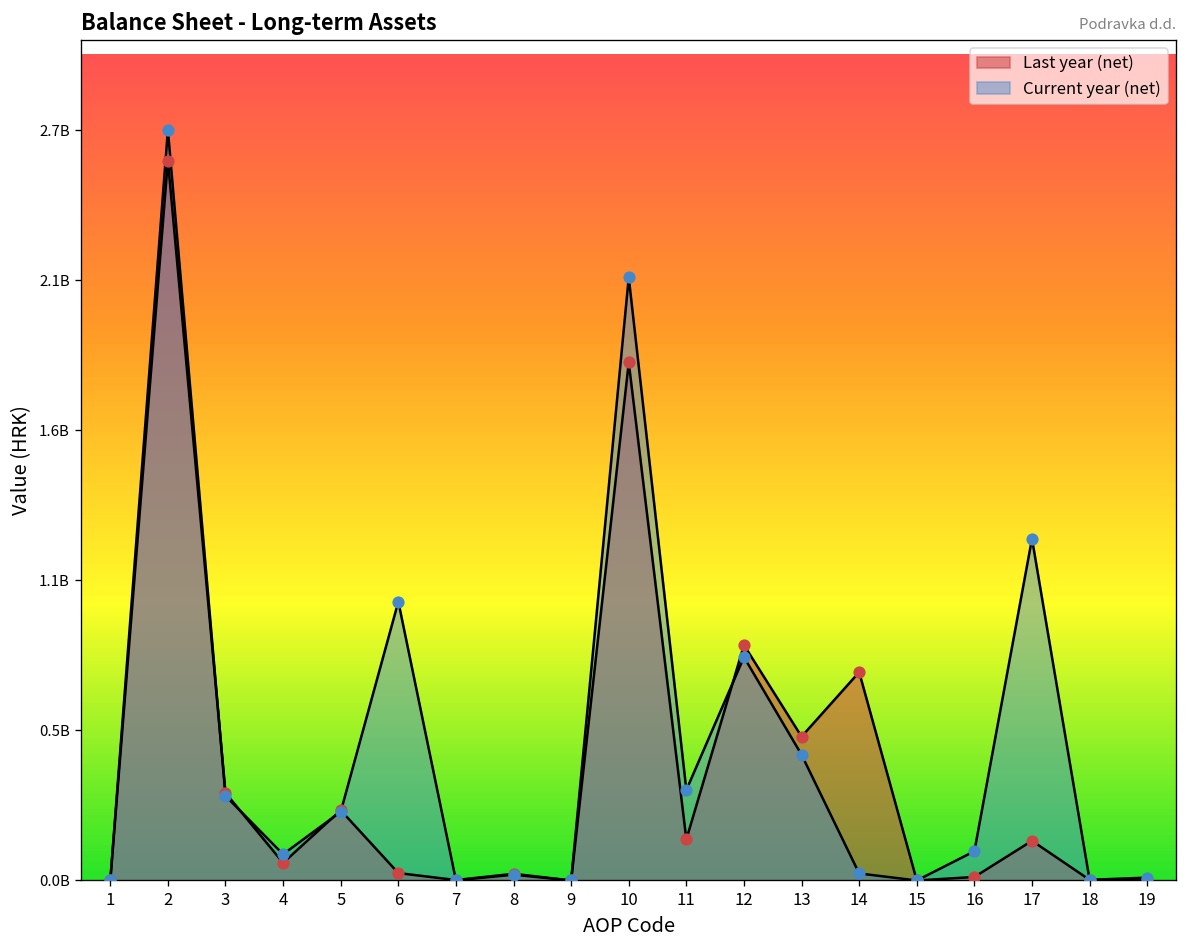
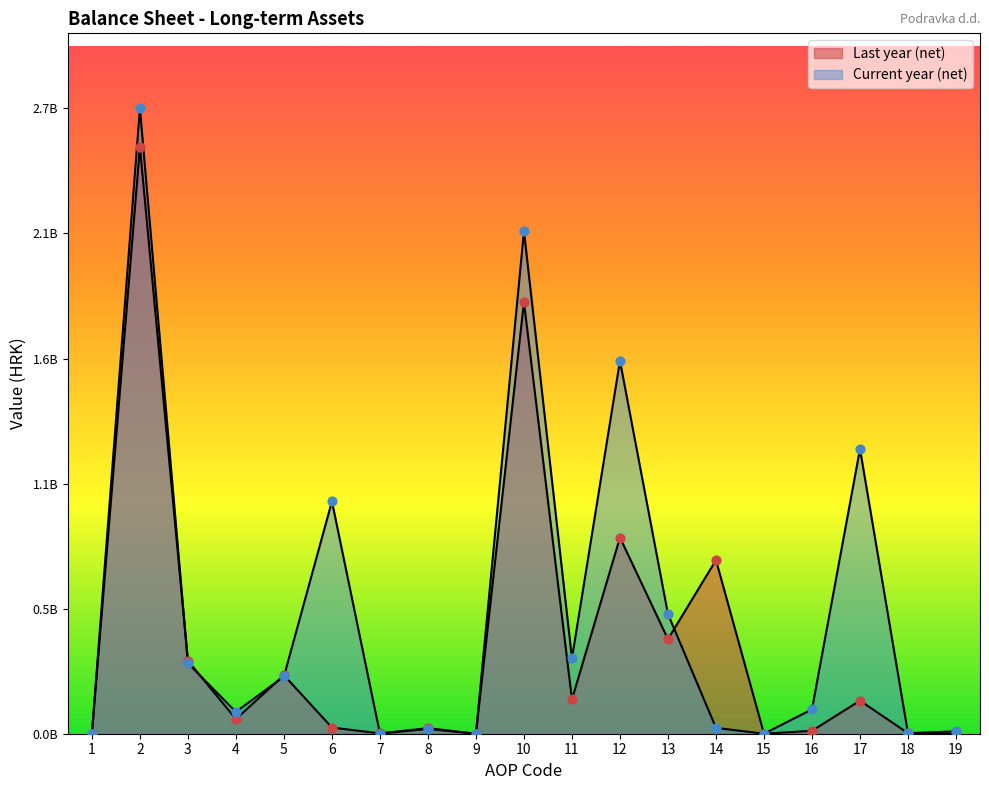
  {
    "Last year (net)": {
-     "2": 2560000000,
+     "2": 2500000000,
      "4": 60000000,
      "6": 30000000,
      "10": 1840000000,
      "11": 150000000,
      "12": 840000000,
-     "13": 510000000,
+     "13": 400000000,
      "14": 740000000,
      "16": 10000000,
      "17": 140000000
    },
    "Current year (net)": {
      "2": 2660000000,
      "4": 90000000,
      "6": 990000000,
      "10": 2140000000,
      "11": 320000000,
-     "12": 790000000,
-     "13": 450000000,
+     "12": 1590000000,
+     "13": 510000000,
      "14": 20000000,
      "16": 100000000,
      "17": 1210000000
    }
  }
